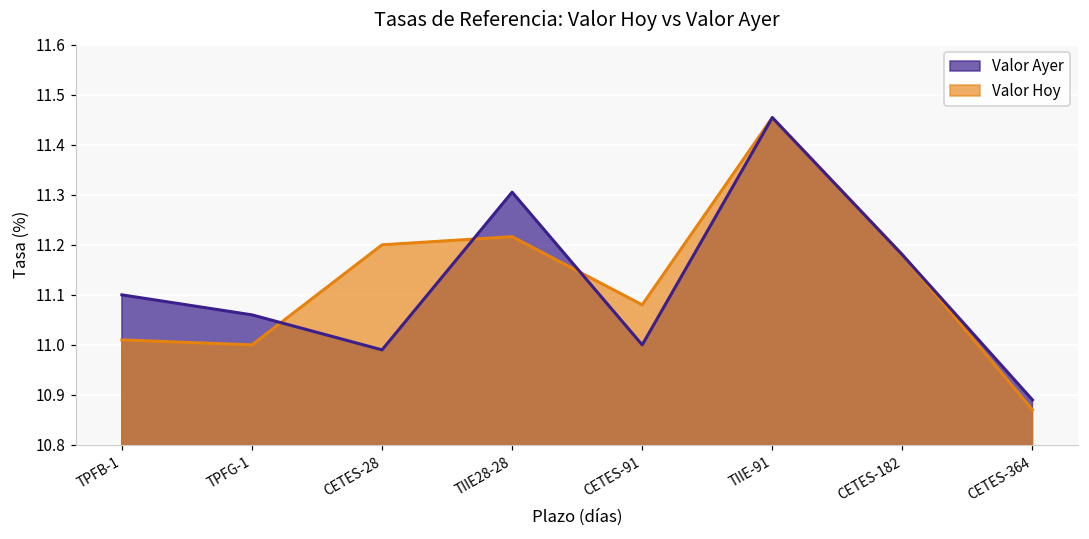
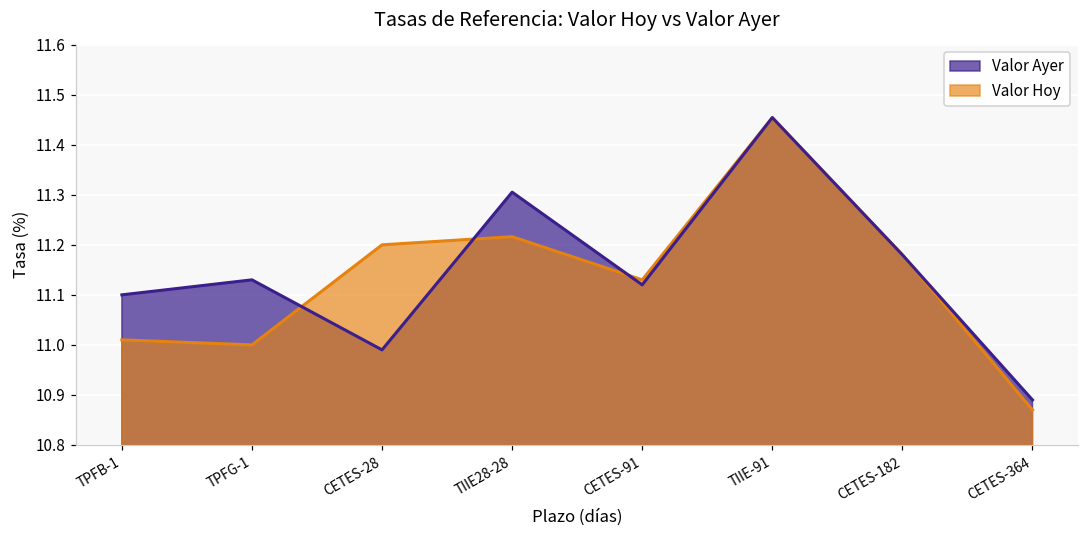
  {
    "Valor Ayer": {
      "TPFB-1": 11.10,
-     "TPFG-1": 11.06,
+     "TPFG-1": 11.13,
      "CETES-28": 10.99,
      "TIIE28-28": 11.31,
-     "CETES-91": 11.00,
+     "CETES-91": 11.12,
      "CETES-364": 10.89
    },
    "Valor Hoy": {
      "TPFB-1": 11.01,
      "TPFG-1": 11.00,
      "CETES-28": 11.20,
      "TIIE28-28": 11.22,
-     "CETES-91": 11.08,
+     "CETES-91": 11.13,
      "CETES-364": 10.87
    }
  }
